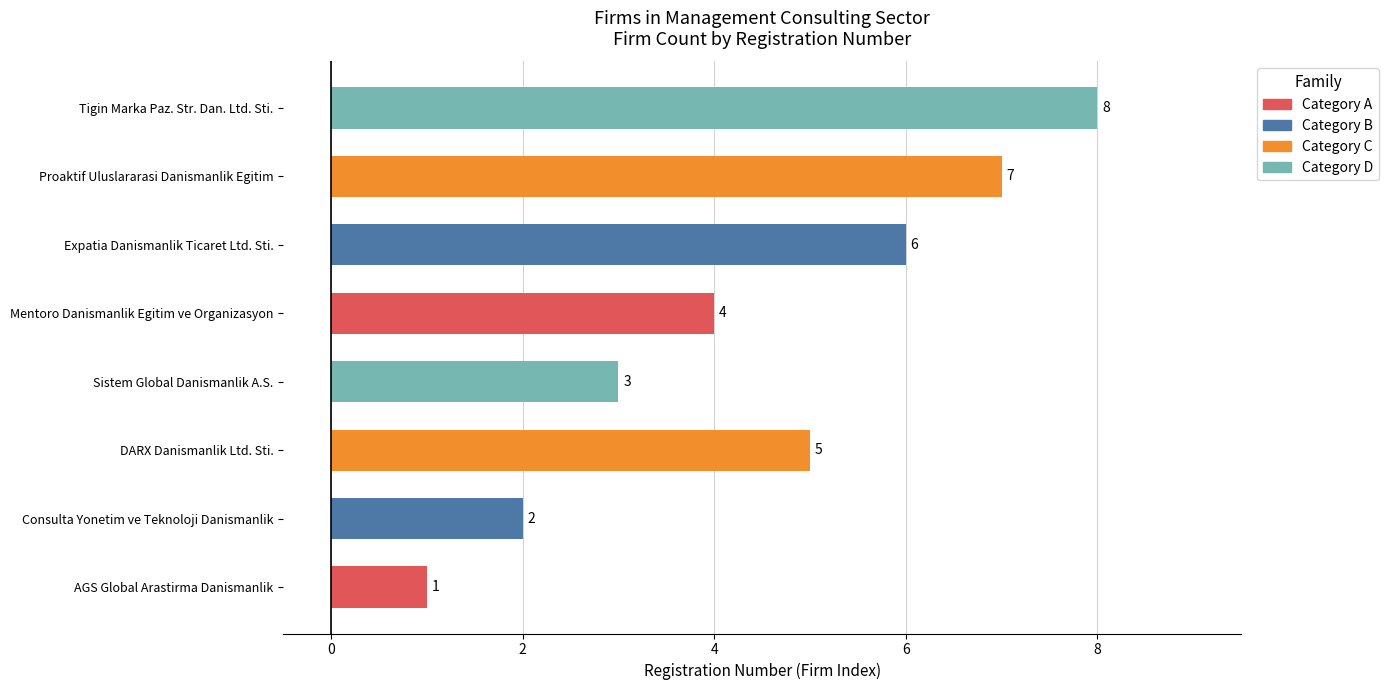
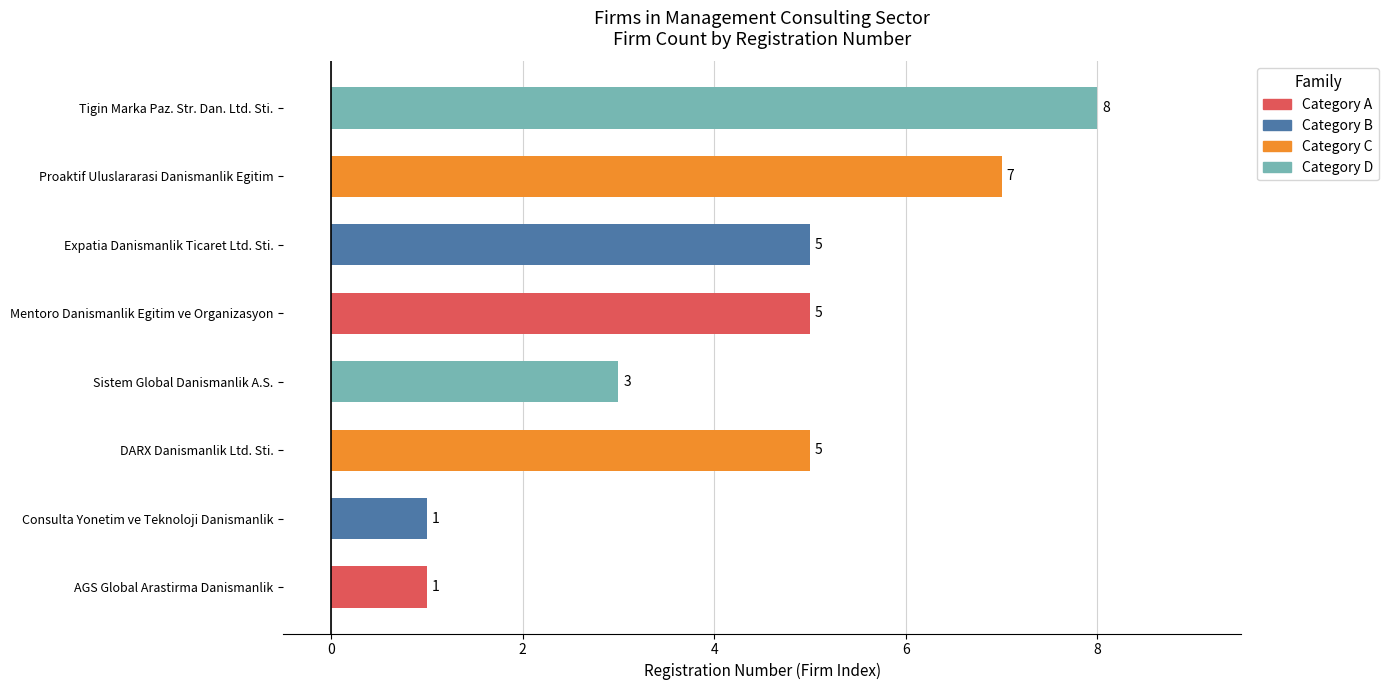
  {
    "Tigin Marka Paz. Str. Dan. Ltd. Sti.": 8,
    "Proaktif Uluslararasi Danismanlik Egitim": 7,
-   "Expatia Danismanlik Ticaret Ltd. Sti.": 6,
-   "Mentoro Danismanlik Egitim ve Organizasyon": 4,
+   "Expatia Danismanlik Ticaret Ltd. Sti.": 5,
+   "Mentoro Danismanlik Egitim ve Organizasyon": 5,
    "Sistem Global Danismanlik A.S.": 3,
    "DARX Danismanlik Ltd. Sti.": 5,
-   "Consulta Yonetim ve Teknoloji Danismanlik": 2,
+   "Consulta Yonetim ve Teknoloji Danismanlik": 1,
    "AGS Global Arastirma Danismanlik": 1
  }
